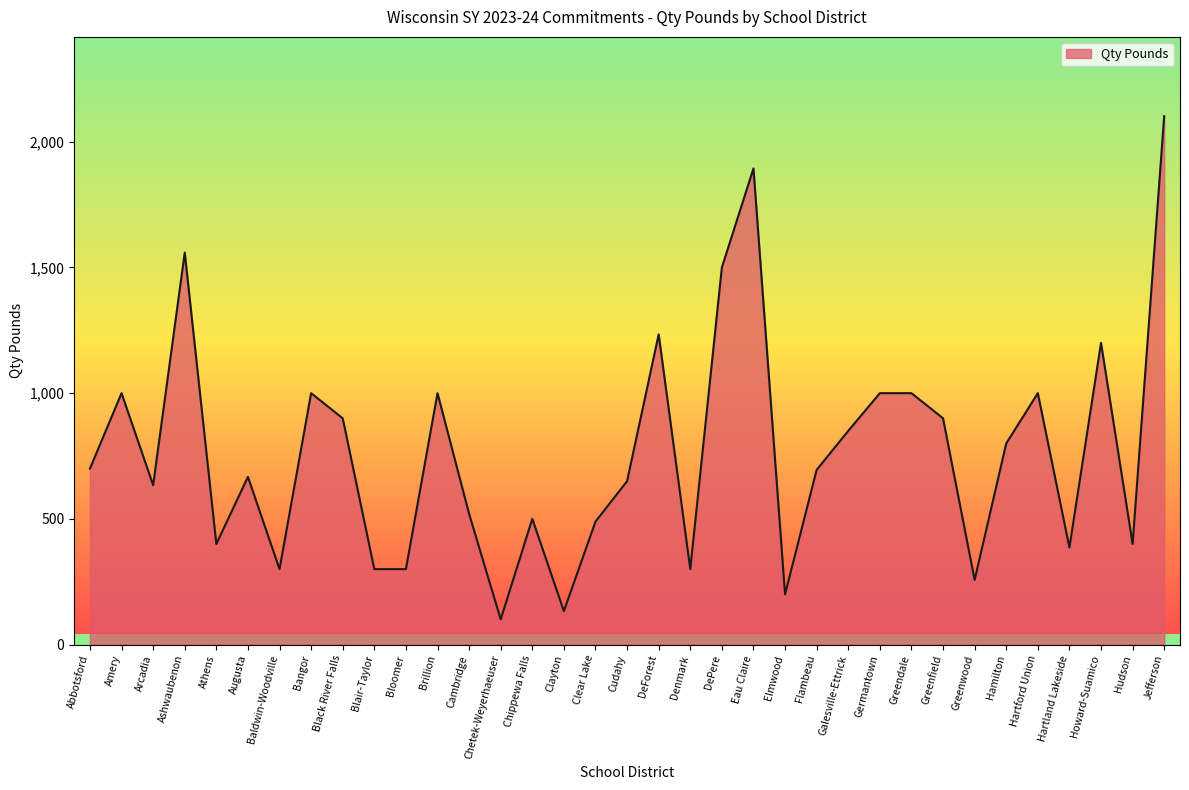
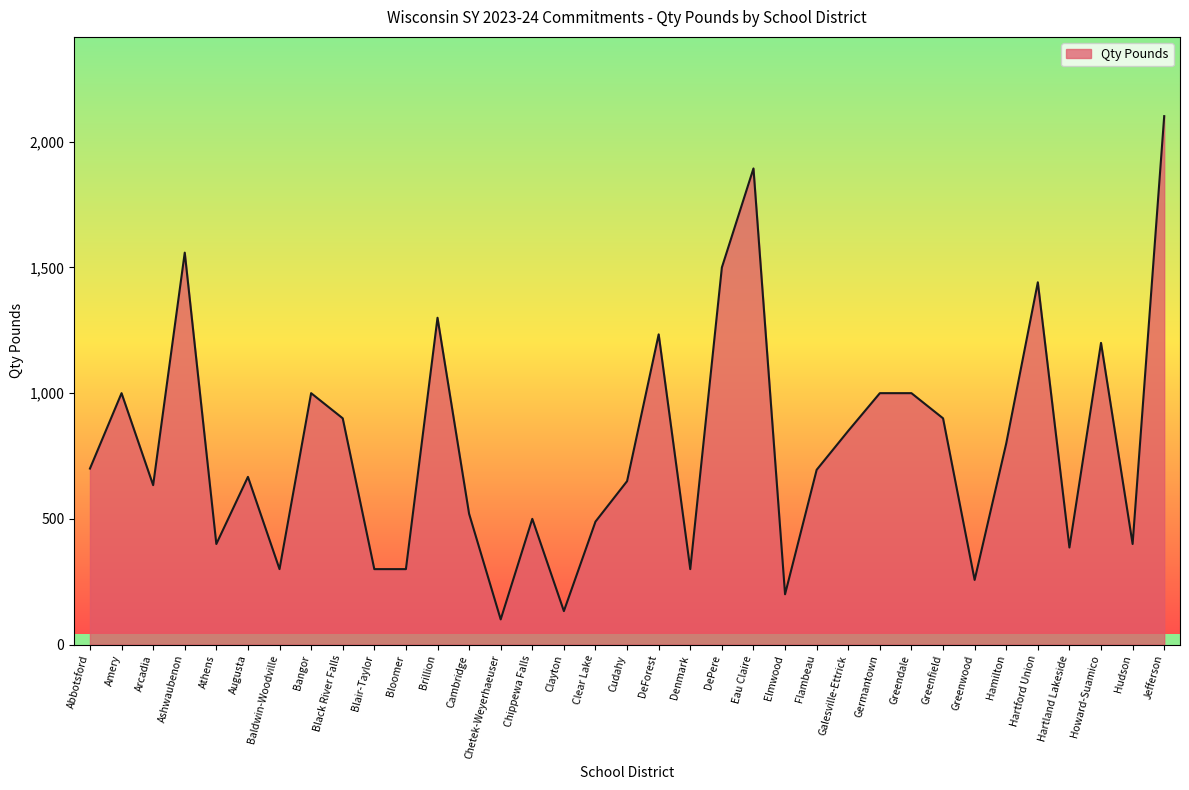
  {
    "Abbotsford": "700",
    "Amery": "1,000",
    "Arcadia": "630",
    "Ashwaubenon": "1,560",
    "Athens": "400",
    "Augusta": "670",
    "Baldwin-Woodville": "300",
    "Bangor": "1,000",
    "Black River Falls": "900",
    "Blair-Taylor": "300",
    "Bloomer": "300",
-   "Brillion": "1,000",
+   "Brillion": "1,300",
    "Cambridge": "520",
    "Chetek-Weyerhaeuser": "100",
    "Chippewa Falls": "500",
    "Clayton": "130",
    "Clear Lake": "490",
    "Cudahy": "650",
    "DeForest": "1,230",
    "Denmark": "300",
    "DePere": "1,500",
    "Eau Claire": "1,890",
    "Elmwood": "200",
    "Flambeau": "700",
    "Galesville-Ettrick": "850",
    "Germantown": "1,000",
    "Greendale": "1,000",
    "Greenfield": "900",
    "Greenwood": "260",
    "Hamilton": "800",
-   "Hartford Union": "1,000",
+   "Hartford Union": "1,440",
    "Hartland Lakeside": "390",
    "Howard-Suamico": "1,200",
    "Hudson": "400",
    "Jefferson": "2,100"
  }
